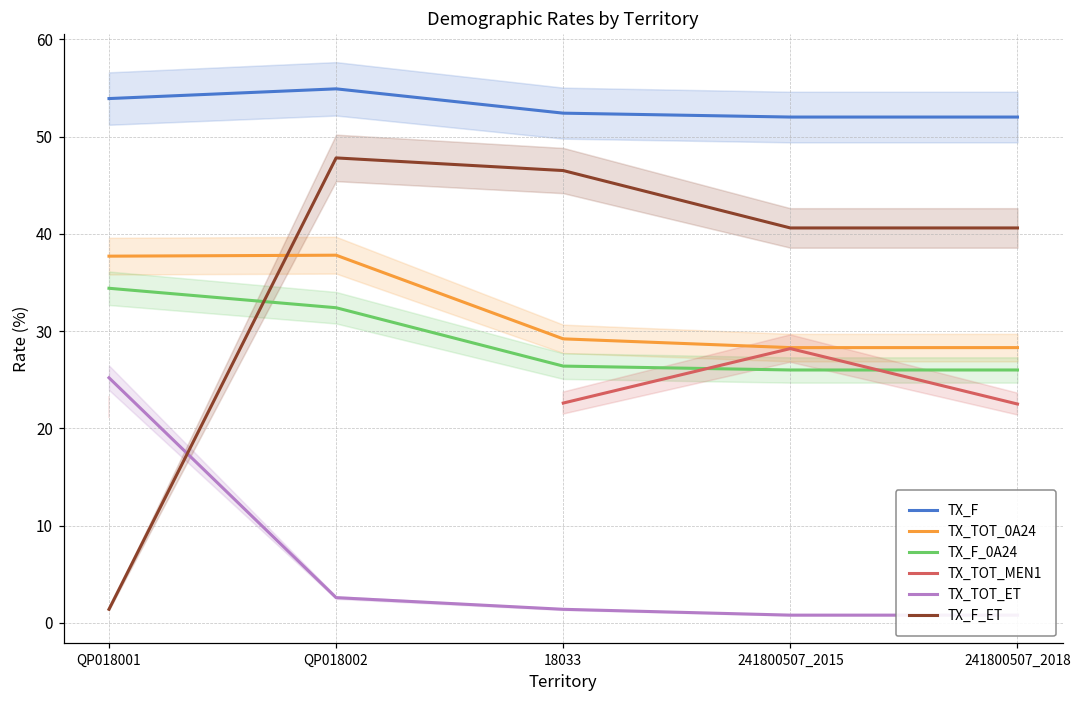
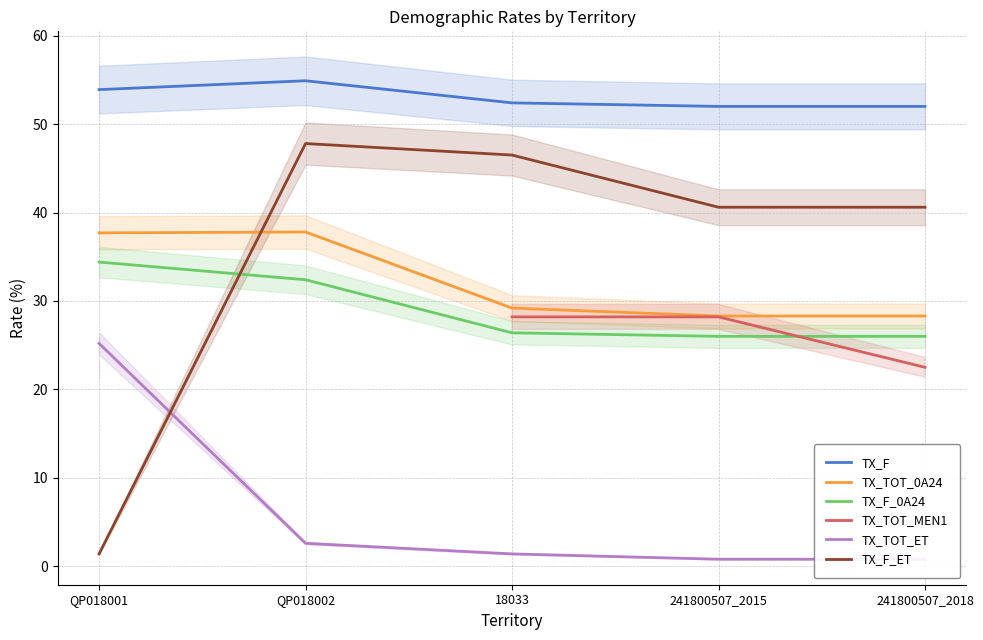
  {
    "TX_TOT_MEN1": {
      "QP018001": 22,
-     "18033": 23,
+     "18033": 28,
      "241800507_2018": 23
    }
  }
